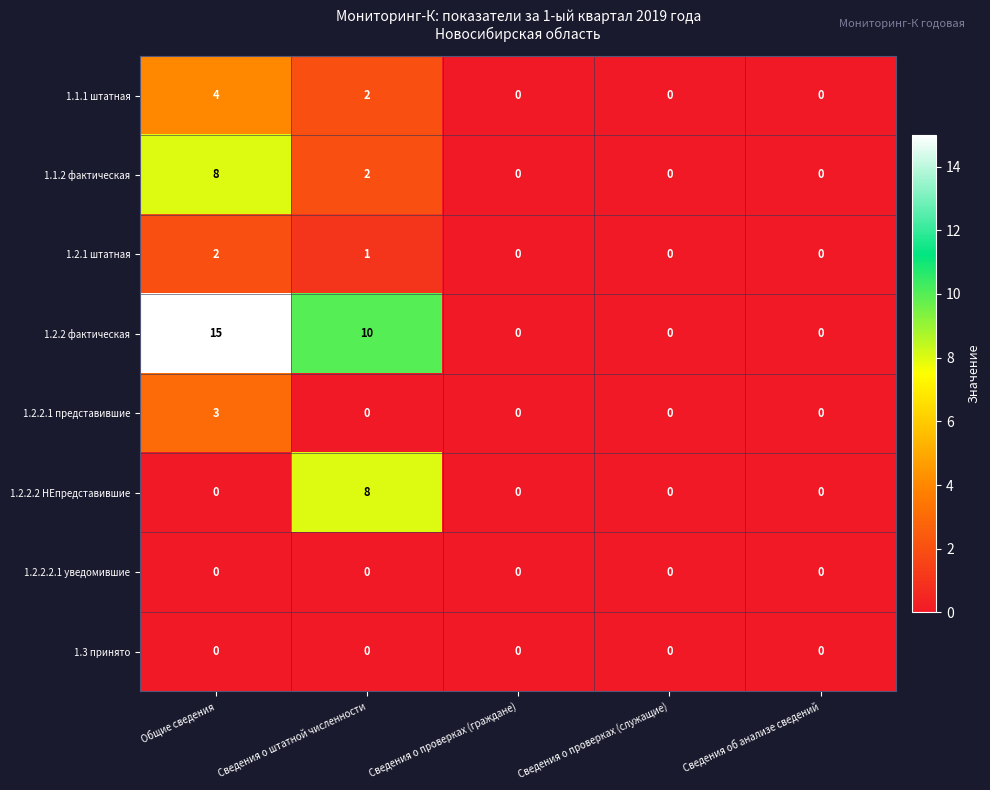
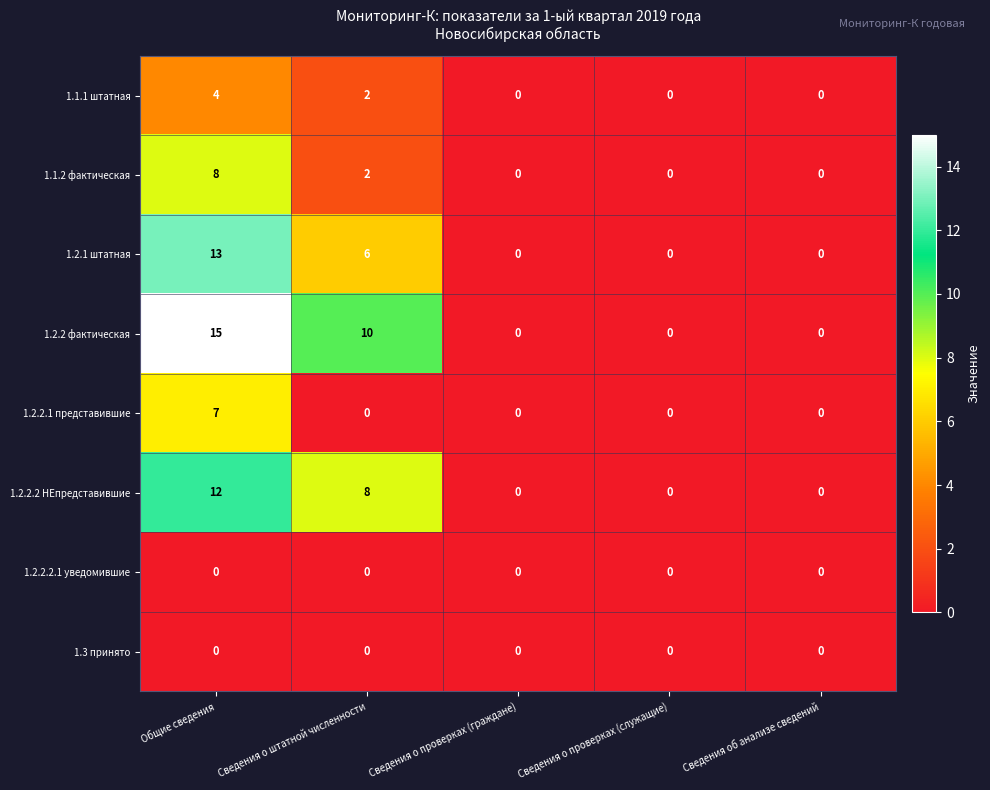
  {
    "1.1.1 штатная": {
      "Общие сведения": 4,
      "Сведения о штатной численности": 2,
      "Сведения о проверках (граждане)": 0,
      "Сведения о проверках (служащие)": 0,
      "Сведения об анализе сведений": 0
    },
    "1.1.2 фактическая": {
      "Общие сведения": 8,
      "Сведения о штатной численности": 2,
      "Сведения о проверках (граждане)": 0,
      "Сведения о проверках (служащие)": 0,
      "Сведения об анализе сведений": 0
    },
    "1.2.1 штатная": {
-     "Общие сведения": 2,
-     "Сведения о штатной численности": 1,
+     "Общие сведения": 13,
+     "Сведения о штатной численности": 6,
      "Сведения о проверках (граждане)": 0,
      "Сведения о проверках (служащие)": 0,
      "Сведения об анализе сведений": 0
    },
    "1.2.2 фактическая": {
      "Общие сведения": 15,
      "Сведения о штатной численности": 10,
      "Сведения о проверках (граждане)": 0,
      "Сведения о проверках (служащие)": 0,
      "Сведения об анализе сведений": 0
    },
    "1.2.2.1 представившие": {
-     "Общие сведения": 3,
+     "Общие сведения": 7,
      "Сведения о штатной численности": 0,
      "Сведения о проверках (граждане)": 0,
      "Сведения о проверках (служащие)": 0,
      "Сведения об анализе сведений": 0
    },
    "1.2.2.2 НЕпредставившие": {
-     "Общие сведения": 0,
+     "Общие сведения": 12,
      "Сведения о штатной численности": 8,
      "Сведения о проверках (граждане)": 0,
      "Сведения о проверках (служащие)": 0,
      "Сведения об анализе сведений": 0
    },
    "1.2.2.2.1 уведомившие": {
      "Общие сведения": 0,
      "Сведения о штатной численности": 0,
      "Сведения о проверках (граждане)": 0,
      "Сведения о проверках (служащие)": 0,
      "Сведения об анализе сведений": 0
    },
    "1.3 принято": {
      "Общие сведения": 0,
      "Сведения о штатной численности": 0,
      "Сведения о проверках (граждане)": 0,
      "Сведения о проверках (служащие)": 0,
      "Сведения об анализе сведений": 0
    }
  }
